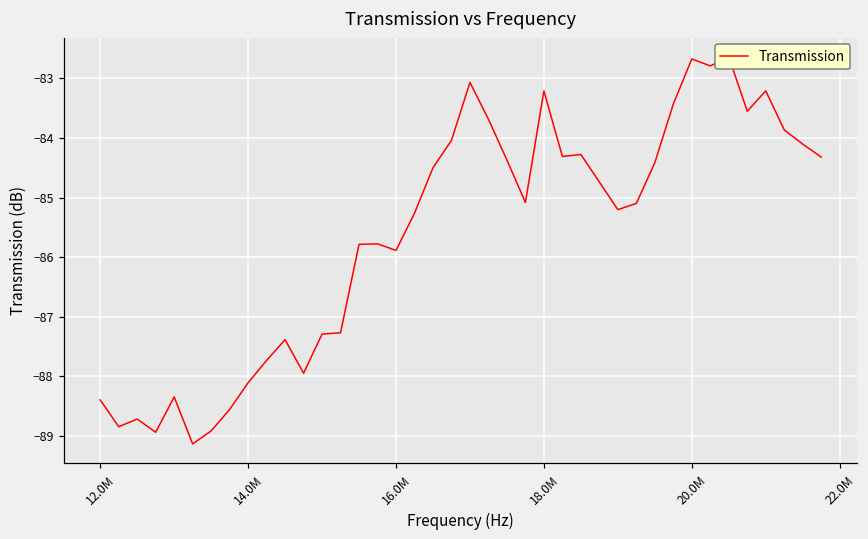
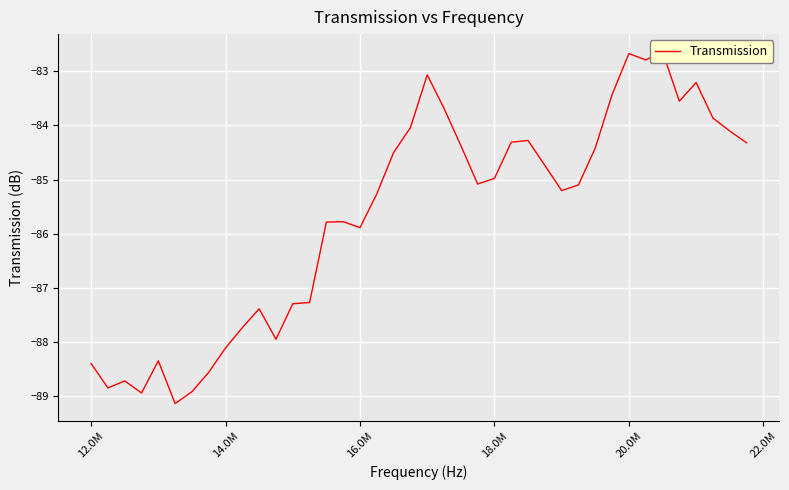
  {
    "12.0M": -88.4,
    "14.0M": -88.1,
    "16.0M": -85.9,
-   "18.0M": -83.2,
+   "18.0M": -85.0,
    "20.0M": -82.7
  }
